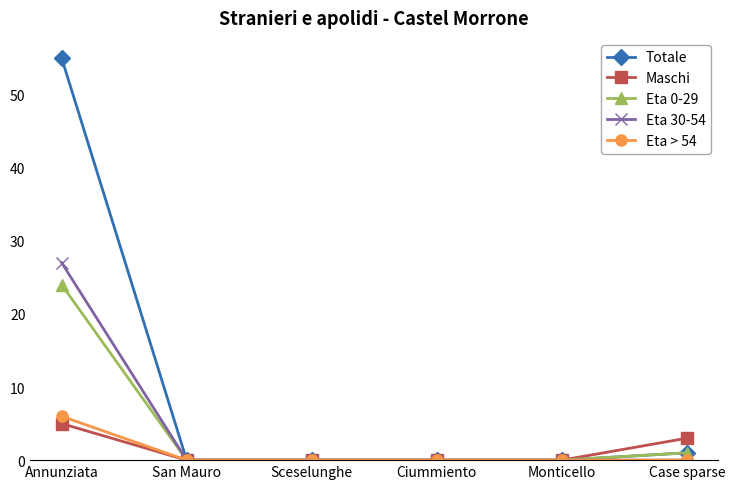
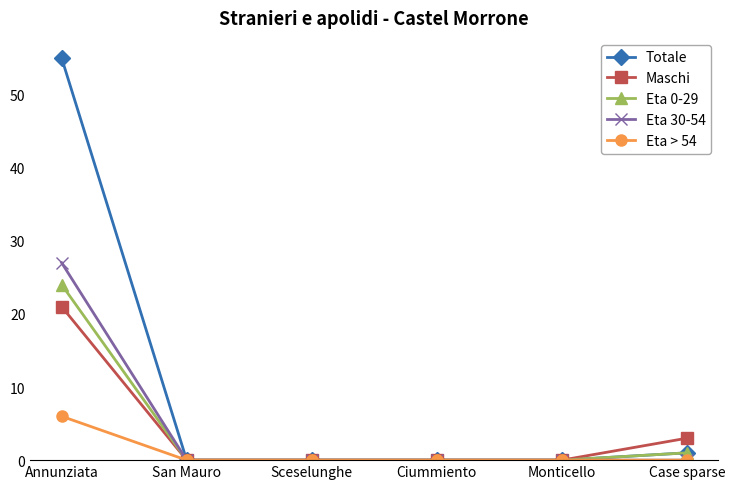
  {
    "Totale": {
      "Annunziata": 55
    },
    "Maschi": {
-     "Annunziata": 5,
+     "Annunziata": 21,
      "Case sparse": 3
    },
    "Eta 0-29": {
      "Annunziata": 24
    },
    "Eta 30-54": {
      "Annunziata": 27
    },
    "Eta > 54": {
      "Annunziata": 6
    }
  }
